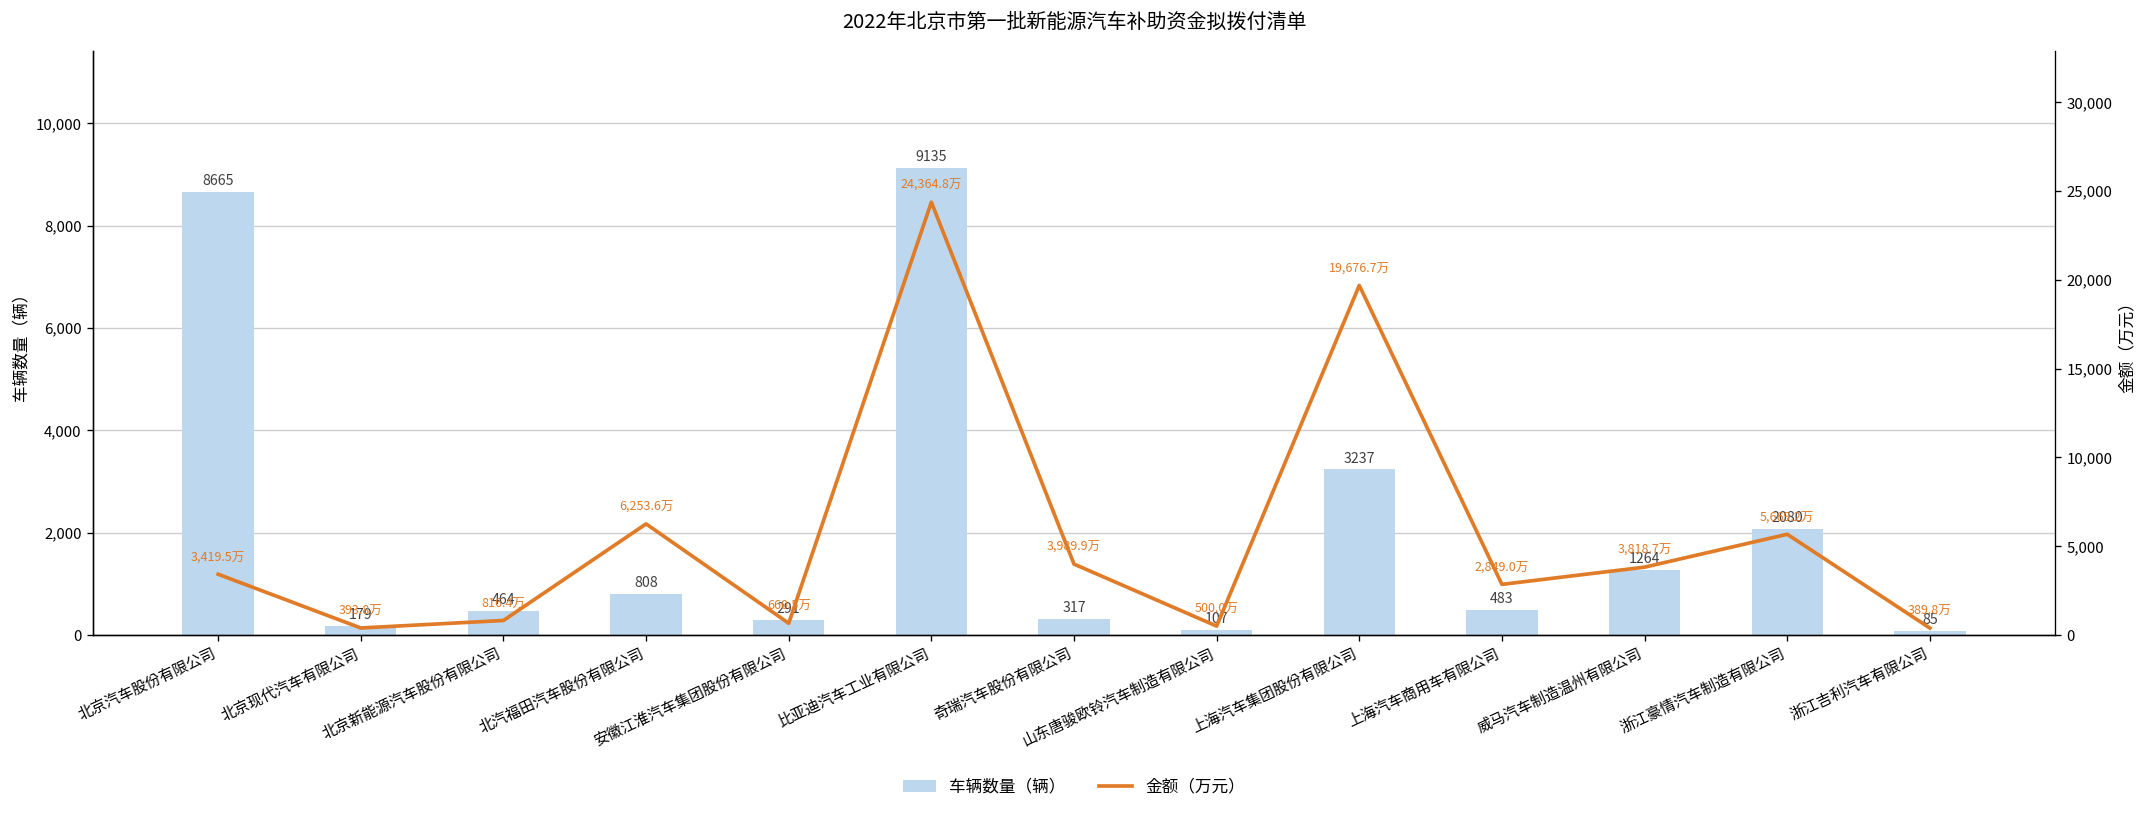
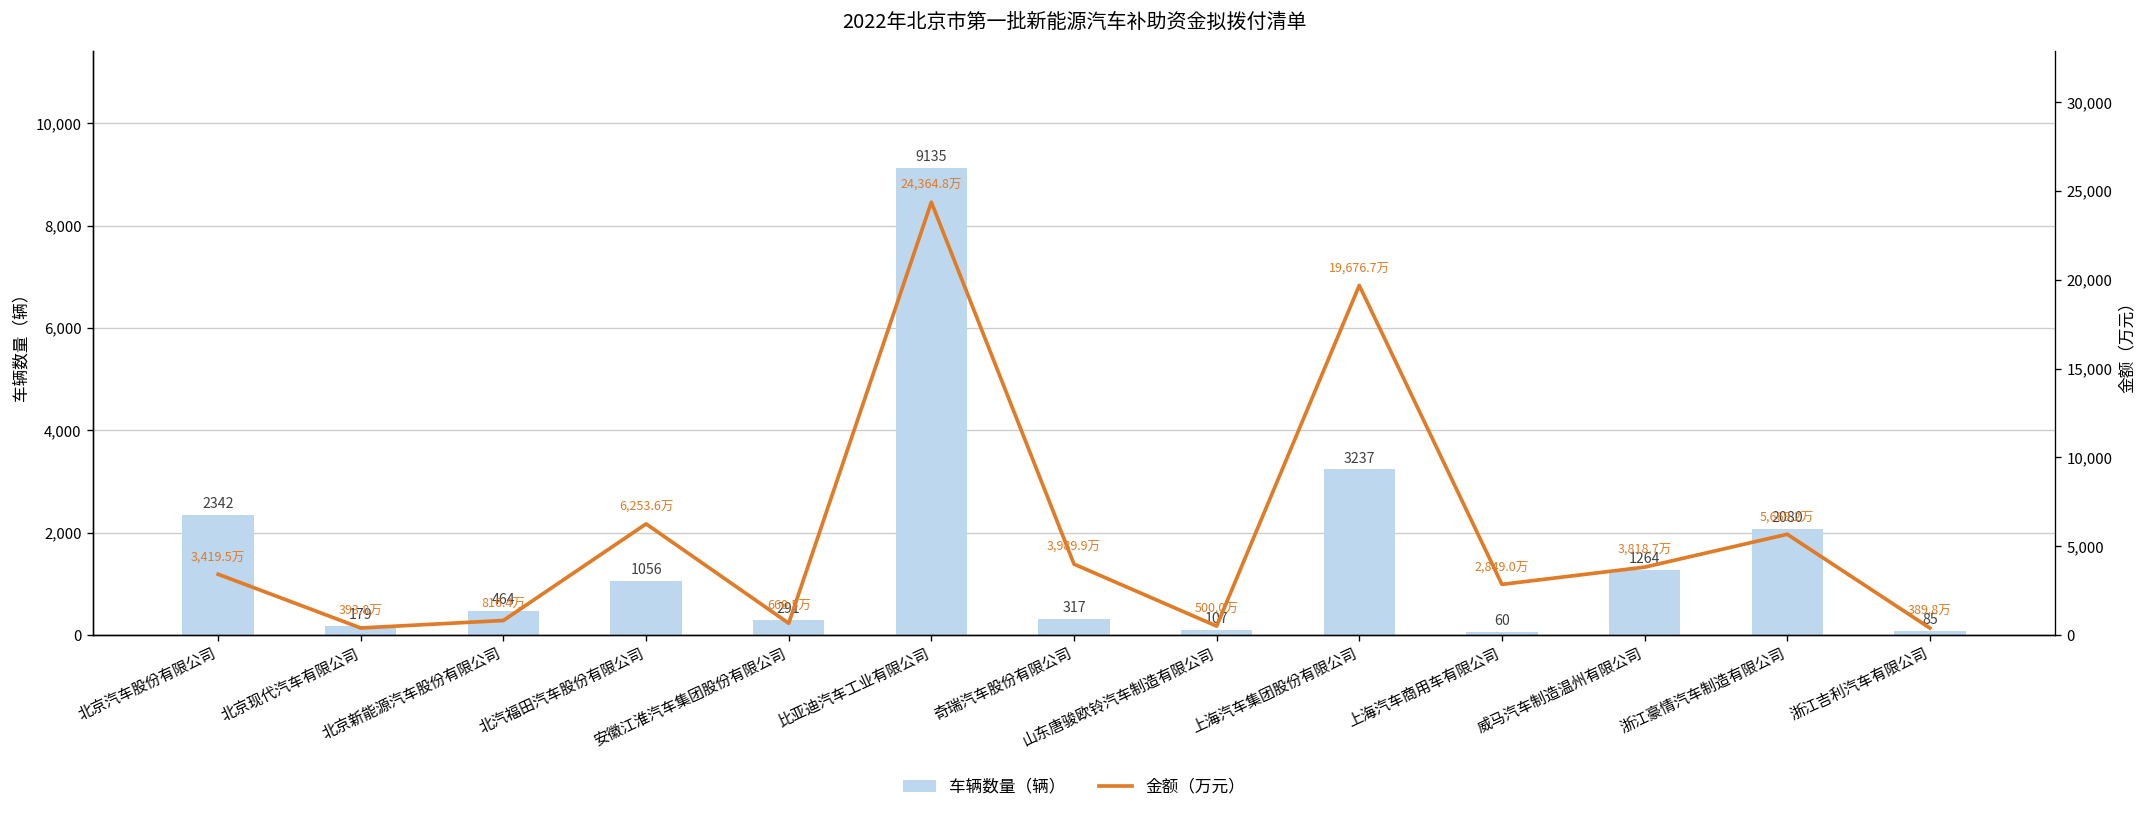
  {
    "车辆数量（辆）": {
-     "北京汽车股份有限公司": "8665",
-     "北汽福田汽车股份有限公司": "808",
+     "北京汽车股份有限公司": "2342",
+     "北汽福田汽车股份有限公司": "1056",
      "比亚迪汽车工业有限公司": "9135",
      "奇瑞汽车股份有限公司": "317",
      "上海汽车集团股份有限公司": "3237",
-     "上海汽车商用车有限公司": "483"
+     "上海汽车商用车有限公司": "60"
    },
    "金额（万元）": {
      "北京汽车股份有限公司": "3,419.5万",
      "北汽福田汽车股份有限公司": "6,253.6万",
      "比亚迪汽车工业有限公司": "24,364.8万",
      "奇瑞汽车股份有限公司": "3,989.9万",
      "上海汽车集团股份有限公司": "19,676.7万",
      "上海汽车商用车有限公司": "2,849.0万"
    }
  }
